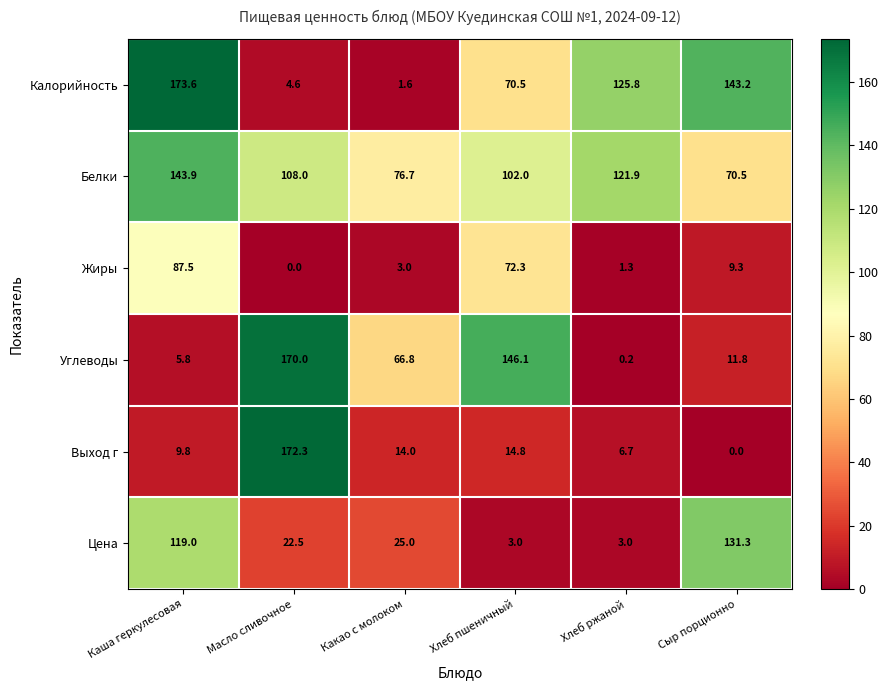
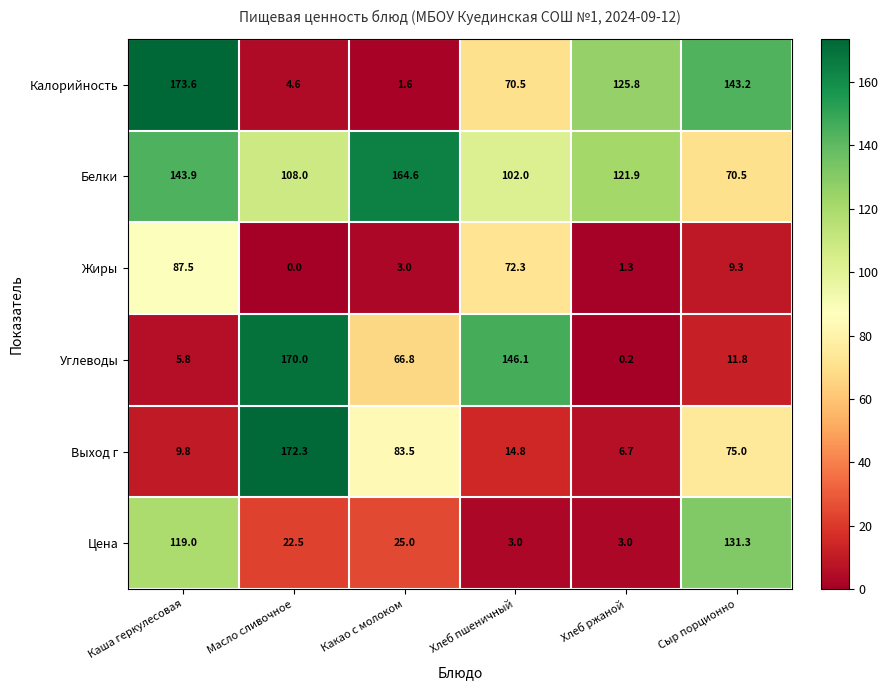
  {
    "Калорийность": {
      "Каша геркулесовая": 173.6,
      "Масло сливочное": 4.6,
      "Какао с молоком": 1.6,
      "Хлеб пшеничный": 70.5,
      "Хлеб ржаной": 125.8,
      "Сыр порционно": 143.2
    },
    "Белки": {
      "Каша геркулесовая": 143.9,
      "Масло сливочное": 108.0,
-     "Какао с молоком": 76.7,
+     "Какао с молоком": 164.6,
      "Хлеб пшеничный": 102.0,
      "Хлеб ржаной": 121.9,
      "Сыр порционно": 70.5
    },
    "Жиры": {
      "Каша геркулесовая": 87.5,
      "Масло сливочное": 0.0,
      "Какао с молоком": 3.0,
      "Хлеб пшеничный": 72.3,
      "Хлеб ржаной": 1.3,
      "Сыр порционно": 9.3
    },
    "Углеводы": {
      "Каша геркулесовая": 5.8,
      "Масло сливочное": 170.0,
      "Какао с молоком": 66.8,
      "Хлеб пшеничный": 146.1,
      "Хлеб ржаной": 0.2,
      "Сыр порционно": 11.8
    },
    "Выход г": {
      "Каша геркулесовая": 9.8,
      "Масло сливочное": 172.3,
-     "Какао с молоком": 14.0,
+     "Какао с молоком": 83.5,
      "Хлеб пшеничный": 14.8,
      "Хлеб ржаной": 6.7,
-     "Сыр порционно": 0.0
+     "Сыр порционно": 75.0
    },
    "Цена": {
      "Каша геркулесовая": 119.0,
      "Масло сливочное": 22.5,
      "Какао с молоком": 25.0,
      "Хлеб пшеничный": 3.0,
      "Хлеб ржаной": 3.0,
      "Сыр порционно": 131.3
    }
  }
